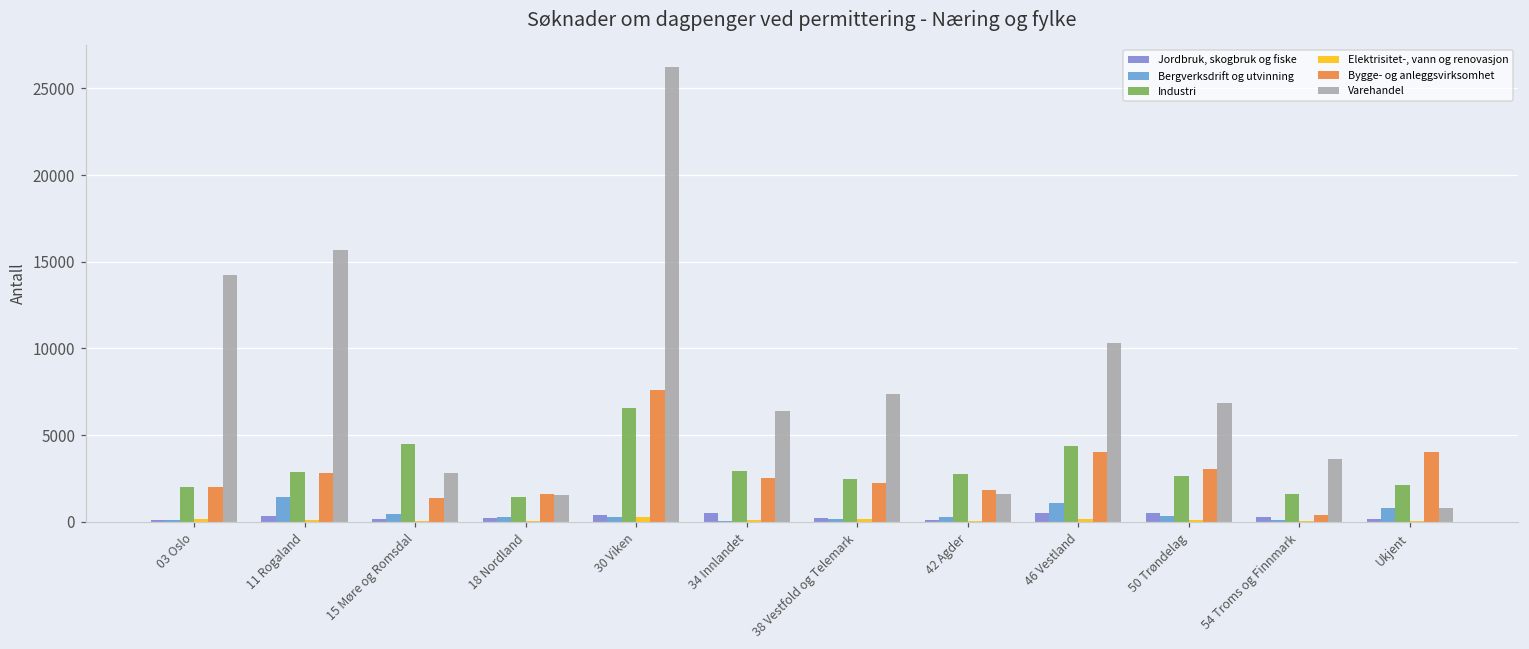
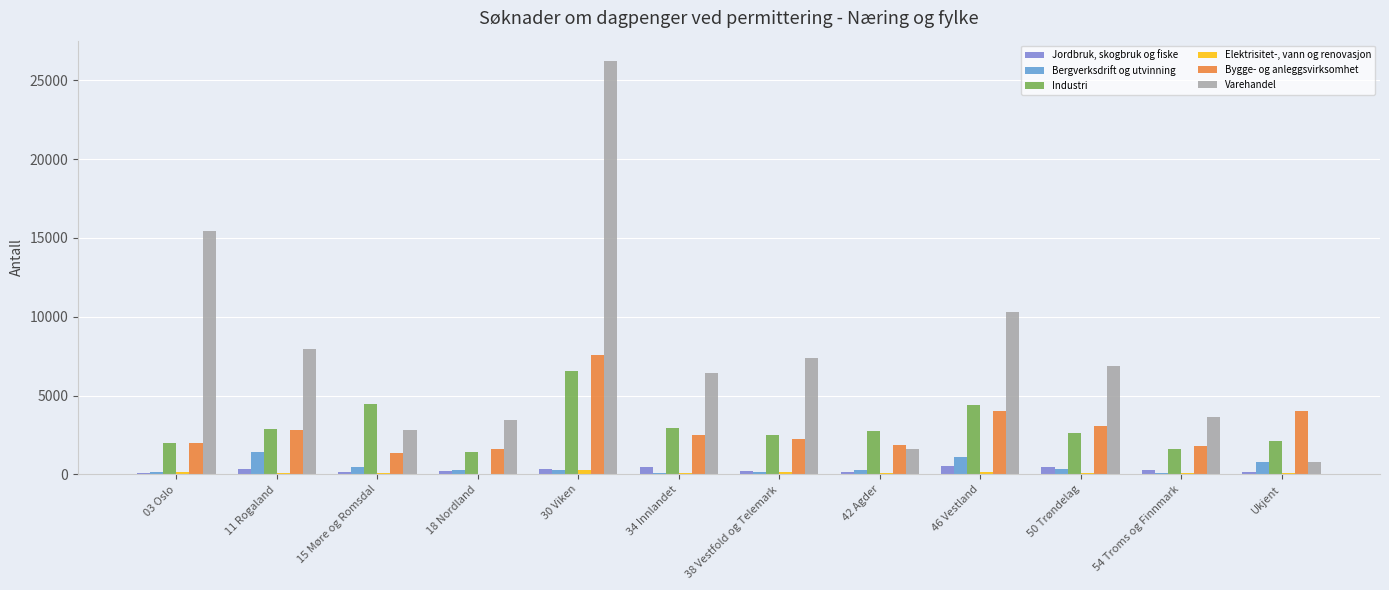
  {
    "Industri": {
      "03 Oslo": 2000,
      "11 Rogaland": 2900,
      "15 Møre og Romsdal": 4500,
      "18 Nordland": 1400,
      "30 Viken": 6500,
      "34 Innlandet": 3000,
      "38 Vestfold og Telemark": 2500,
      "42 Agder": 2800,
      "46 Vestland": 4400,
      "50 Trøndelag": 2600,
      "54 Troms og Finnmark": 1600,
      "Ukjent": 2100
    },
    "Elektrisitet-, vann og renovasjon": {
      "03 Oslo": 200,
      "30 Viken": 300,
      "46 Vestland": 200
    },
    "Bygge- og anleggsvirksomhet": {
      "03 Oslo": 2000,
      "11 Rogaland": 2800,
      "15 Møre og Romsdal": 1400,
      "18 Nordland": 1600,
      "30 Viken": 7600,
      "34 Innlandet": 2500,
      "38 Vestfold og Telemark": 2300,
      "42 Agder": 1900,
      "46 Vestland": 4000,
      "50 Trøndelag": 3000,
-     "54 Troms og Finnmark": 400,
+     "54 Troms og Finnmark": 1800,
      "Ukjent": 4000
    },
    "Varehandel": {
-     "03 Oslo": 14200,
-     "11 Rogaland": 15700,
+     "03 Oslo": 15500,
+     "11 Rogaland": 8000,
      "15 Møre og Romsdal": 2800,
-     "18 Nordland": 1600,
+     "18 Nordland": 3400,
      "30 Viken": 26200,
      "34 Innlandet": 6400,
      "38 Vestfold og Telemark": 7400,
      "42 Agder": 1600,
      "46 Vestland": 10300,
      "50 Trøndelag": 6900,
      "54 Troms og Finnmark": 3700,
      "Ukjent": 800
    }
  }
